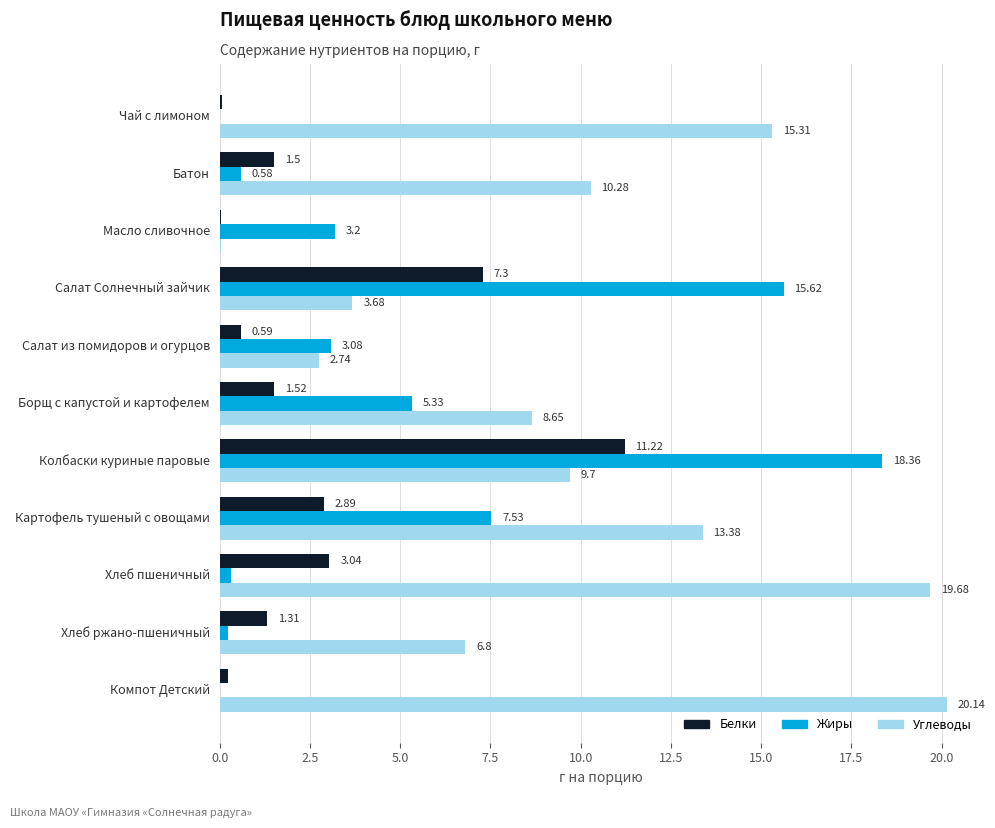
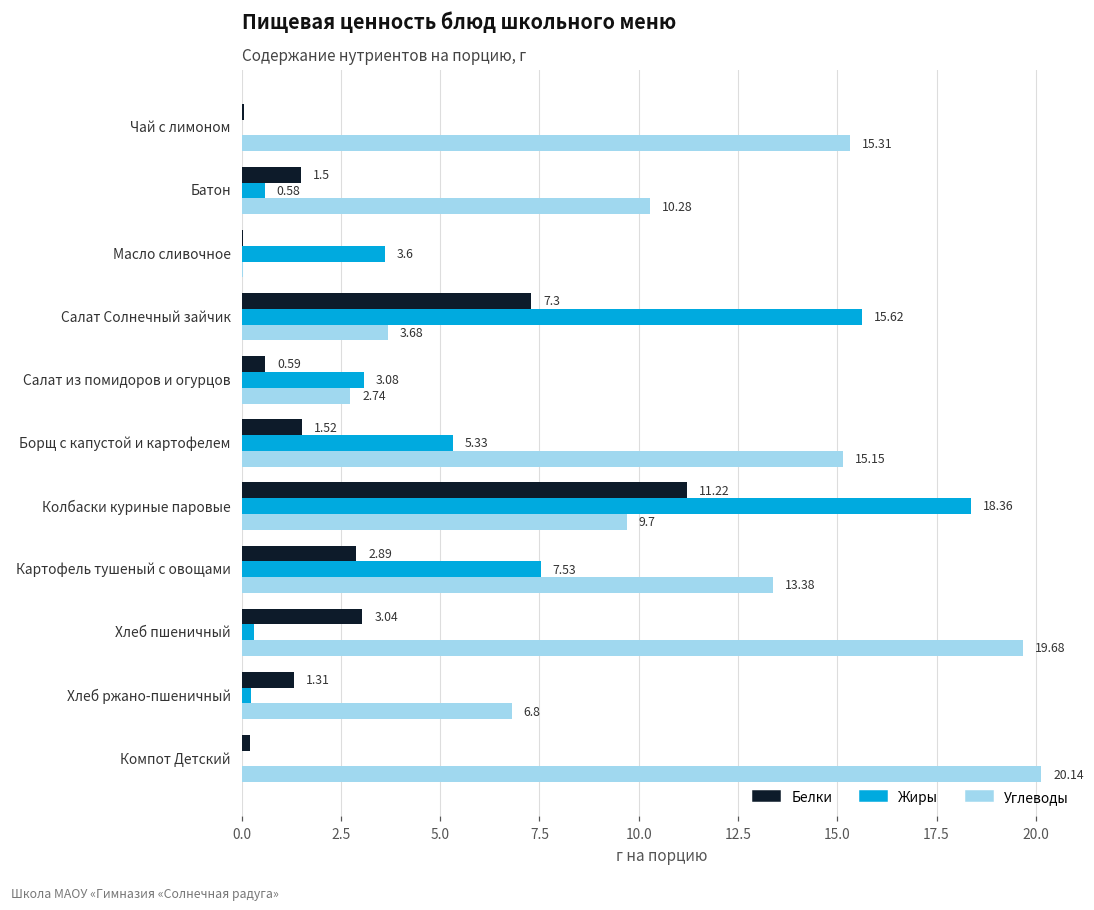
  {
    "Белки": {
      "Батон": 1.5,
      "Салат Солнечный зайчик": 7.3,
      "Салат из помидоров и огурцов": 0.59,
      "Борщ с капустой и картофелем": 1.52,
      "Колбаски куриные паровые": 11.22,
      "Картофель тушеный с овощами": 2.89,
      "Хлеб пшеничный": 3.04,
      "Хлеб ржано-пшеничный": 1.31
    },
    "Жиры": {
      "Батон": 0.58,
-     "Масло сливочное": 3.2,
+     "Масло сливочное": 3.6,
      "Салат Солнечный зайчик": 15.62,
      "Салат из помидоров и огурцов": 3.08,
      "Борщ с капустой и картофелем": 5.33,
      "Колбаски куриные паровые": 18.36,
      "Картофель тушеный с овощами": 7.53
    },
    "Углеводы": {
      "Чай с лимоном": 15.31,
      "Батон": 10.28,
      "Салат Солнечный зайчик": 3.68,
      "Салат из помидоров и огурцов": 2.74,
-     "Борщ с капустой и картофелем": 8.65,
+     "Борщ с капустой и картофелем": 15.15,
      "Колбаски куриные паровые": 9.7,
      "Картофель тушеный с овощами": 13.38,
      "Хлеб пшеничный": 19.68,
      "Хлеб ржано-пшеничный": 6.8,
      "Компот Детский": 20.14
    }
  }
